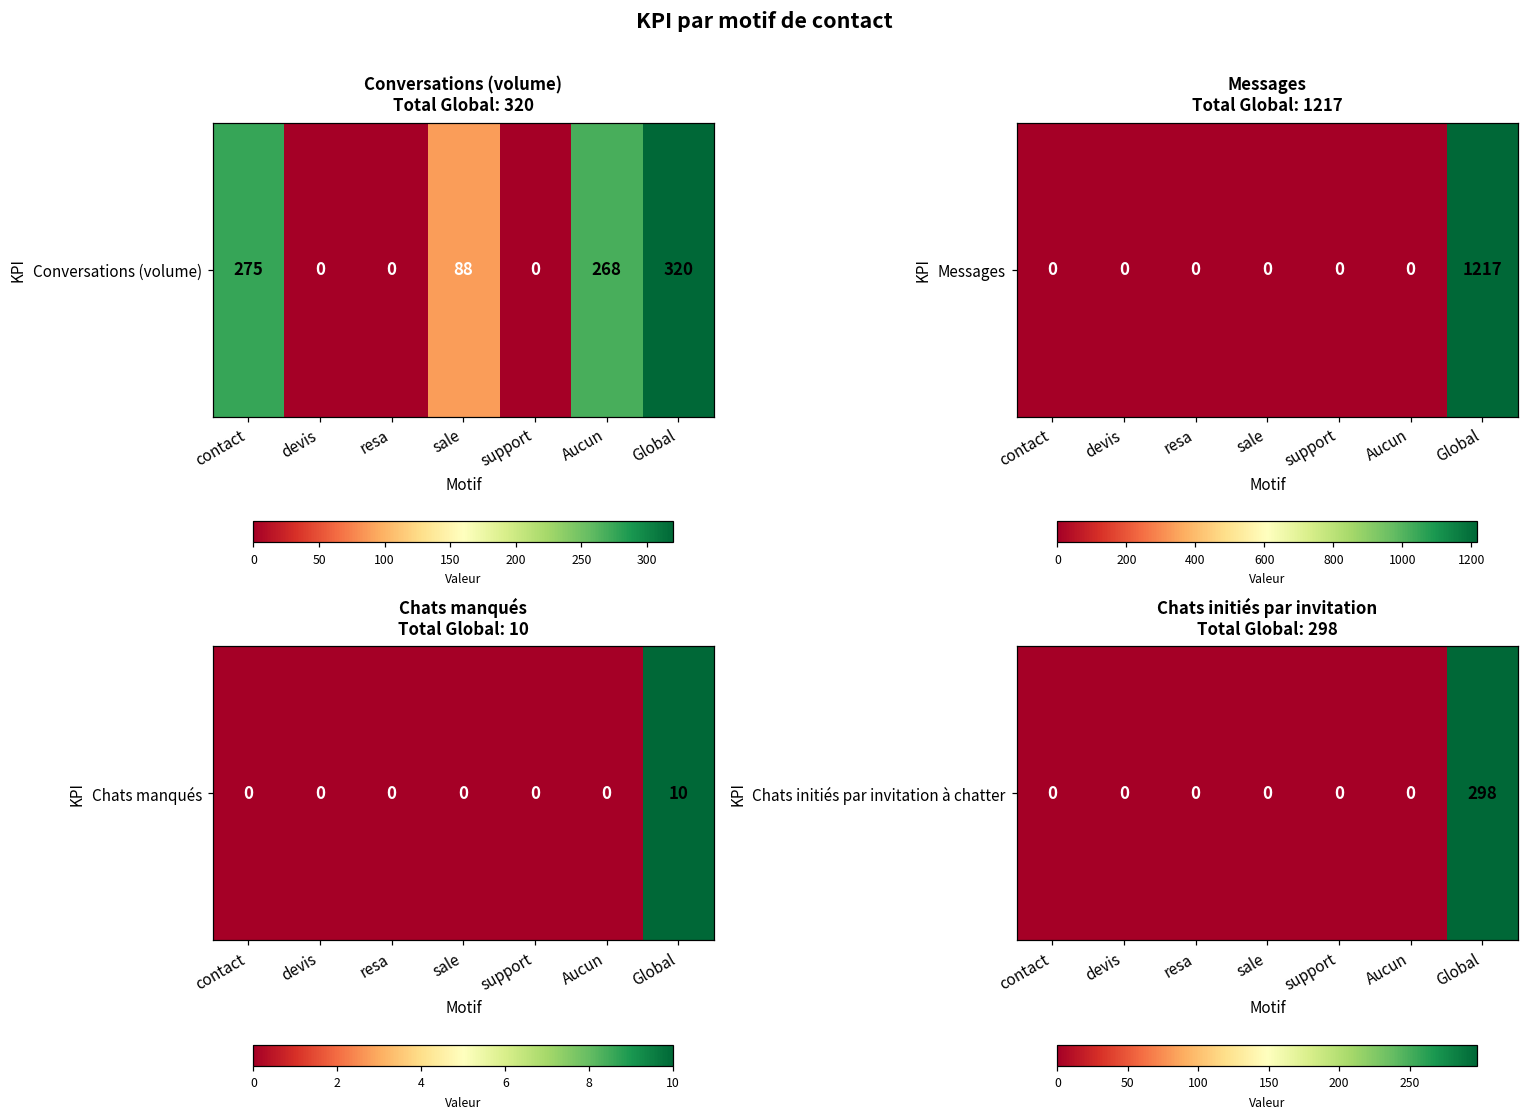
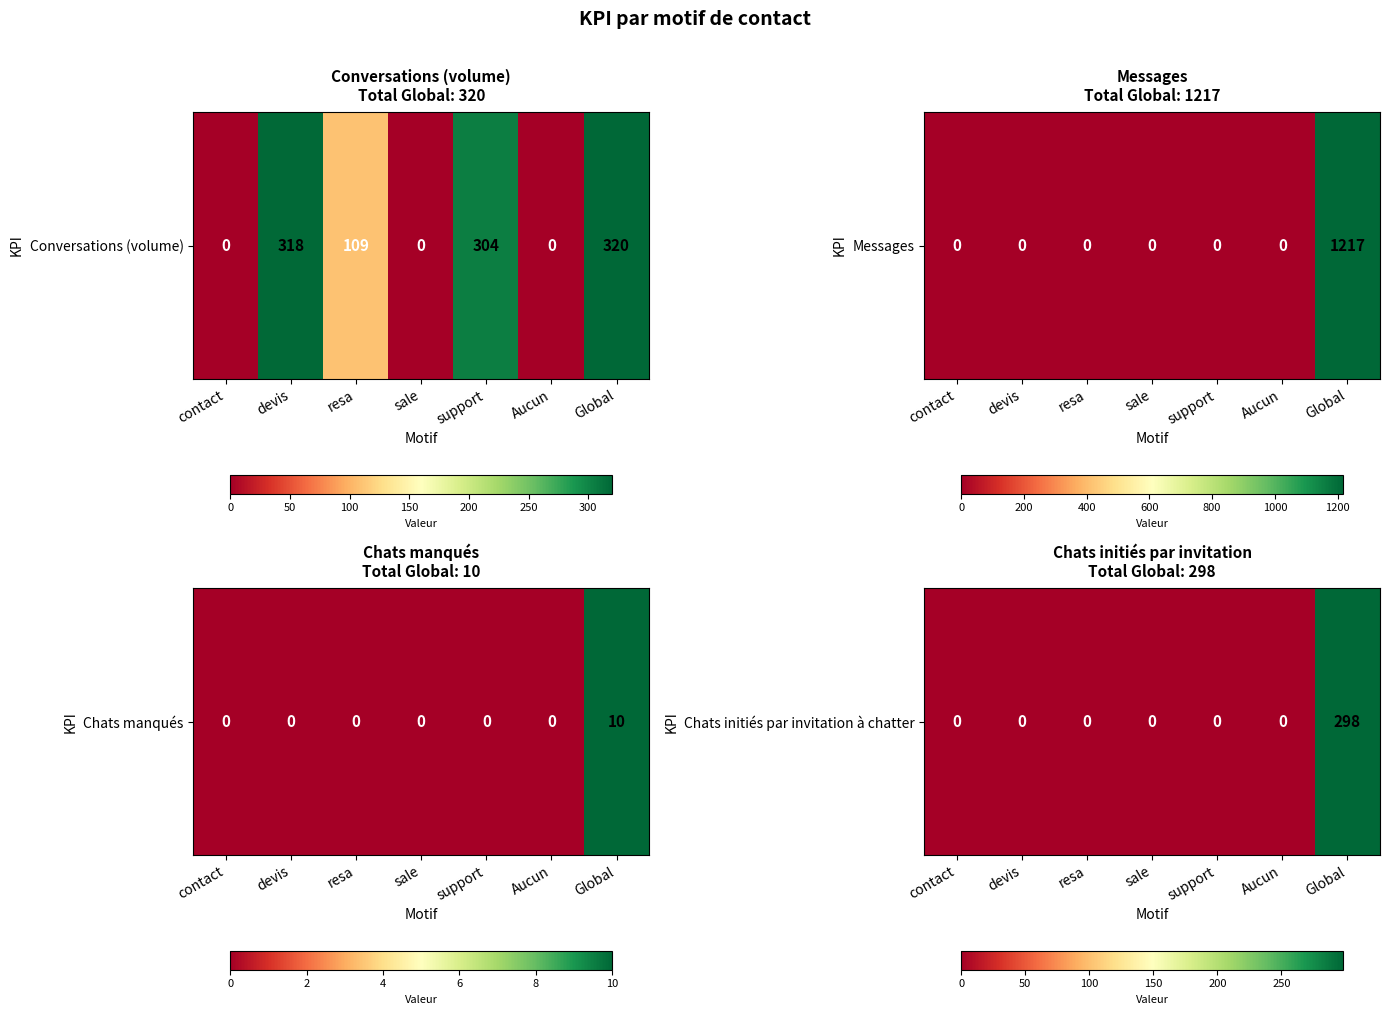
  {
    "Conversations (volume) Total Global: 320": {
      "Conversations (volume)": {
-       "contact": 275,
-       "devis": 0,
-       "resa": 0,
-       "sale": 88,
-       "support": 0,
-       "Aucun": 268,
+       "contact": 0,
+       "devis": 318,
+       "resa": 109,
+       "sale": 0,
+       "support": 304,
+       "Aucun": 0,
        "Global": 320
      }
    },
    "Messages Total Global: 1217": {
      "Messages": {
        "contact": 0,
        "devis": 0,
        "resa": 0,
        "sale": 0,
        "support": 0,
        "Aucun": 0,
        "Global": 1217
      }
    },
    "Chats manqués Total Global: 10": {
      "Chats manqués": {
        "contact": 0,
        "devis": 0,
        "resa": 0,
        "sale": 0,
        "support": 0,
        "Aucun": 0,
        "Global": 10
      }
    },
    "Chats initiés par invitation Total Global: 298": {
      "Chats initiés par invitation à chatter": {
        "contact": 0,
        "devis": 0,
        "resa": 0,
        "sale": 0,
        "support": 0,
        "Aucun": 0,
        "Global": 298
      }
    }
  }
